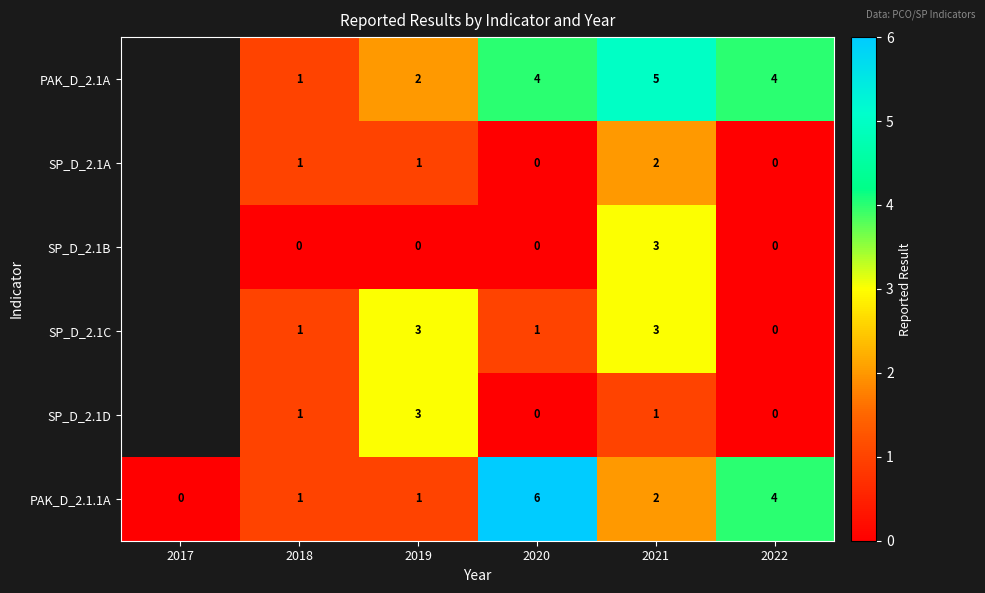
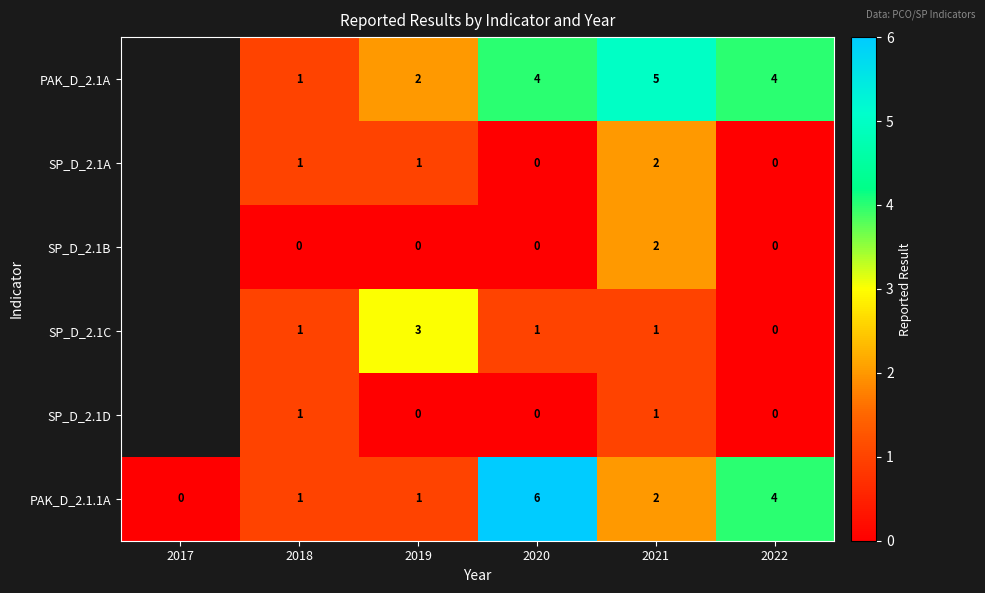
  {
    "PAK_D_2.1A": {
      "2018": 1,
      "2019": 2,
      "2020": 4,
      "2021": 5,
      "2022": 4
    },
    "SP_D_2.1A": {
      "2018": 1,
      "2019": 1,
      "2020": 0,
      "2021": 2,
      "2022": 0
    },
    "SP_D_2.1B": {
      "2018": 0,
      "2019": 0,
      "2020": 0,
-     "2021": 3,
+     "2021": 2,
      "2022": 0
    },
    "SP_D_2.1C": {
      "2018": 1,
      "2019": 3,
      "2020": 1,
-     "2021": 3,
+     "2021": 1,
      "2022": 0
    },
    "SP_D_2.1D": {
      "2018": 1,
-     "2019": 3,
+     "2019": 0,
      "2020": 0,
      "2021": 1,
      "2022": 0
    },
    "PAK_D_2.1.1A": {
      "2017": 0,
      "2018": 1,
      "2019": 1,
      "2020": 6,
      "2021": 2,
      "2022": 4
    }
  }
